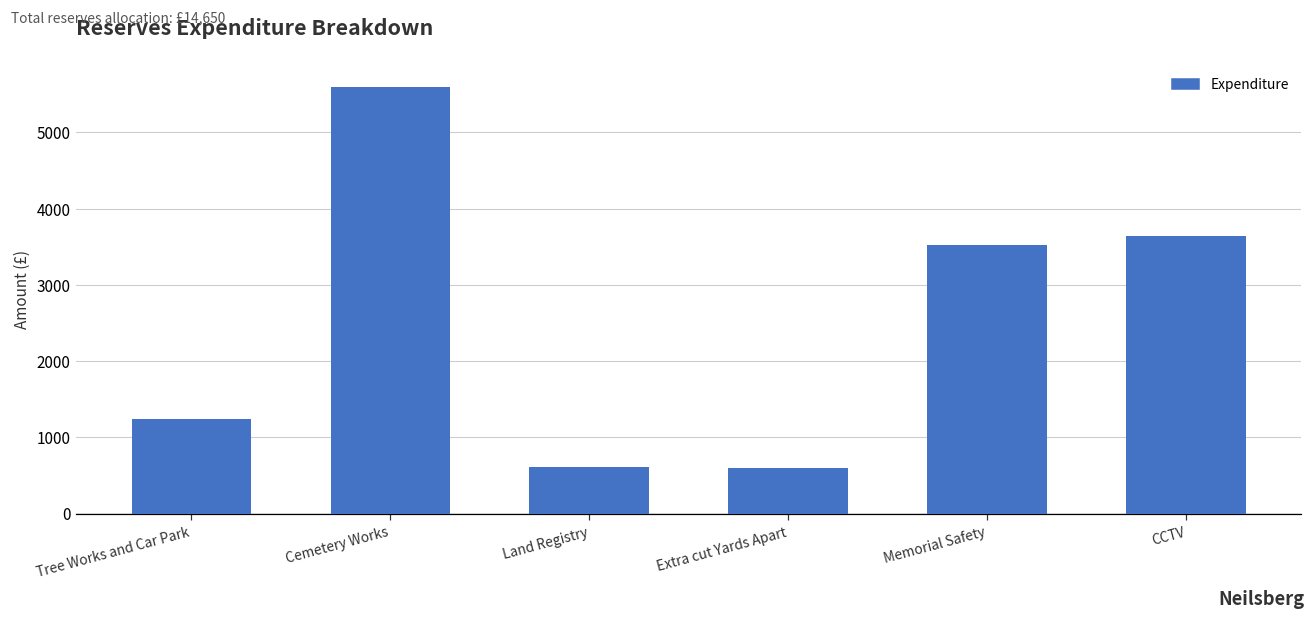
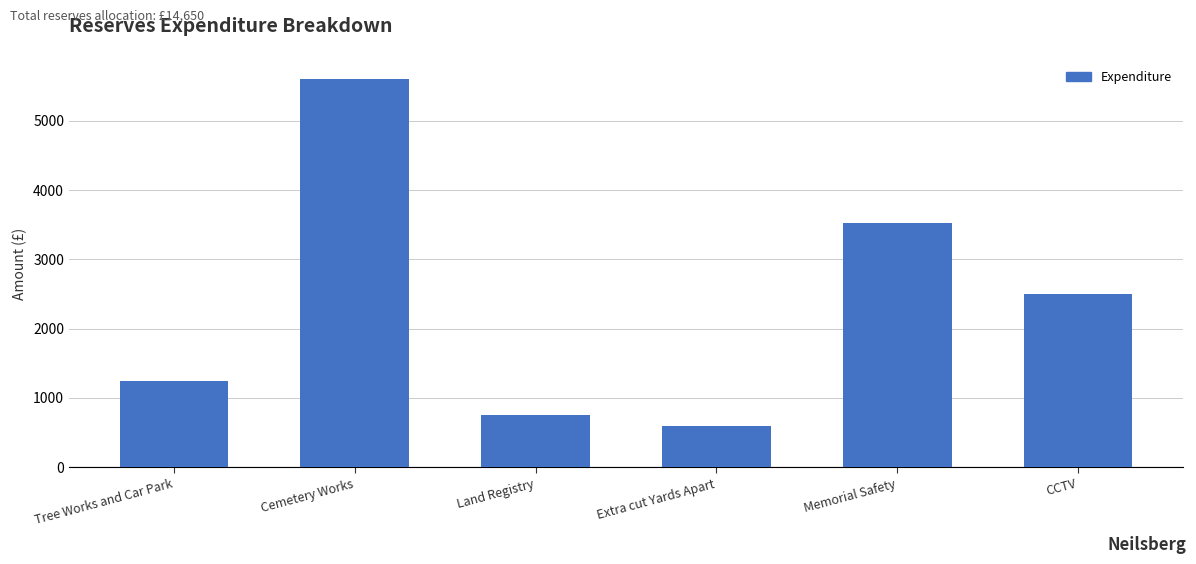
  {
    "Tree Works and Car Park": 1200,
    "Cemetery Works": 5600,
-   "Land Registry": 600,
+   "Land Registry": 800,
    "Extra cut Yards Apart": 600,
    "Memorial Safety": 3500,
-   "CCTV": 3600
+   "CCTV": 2500
  }
